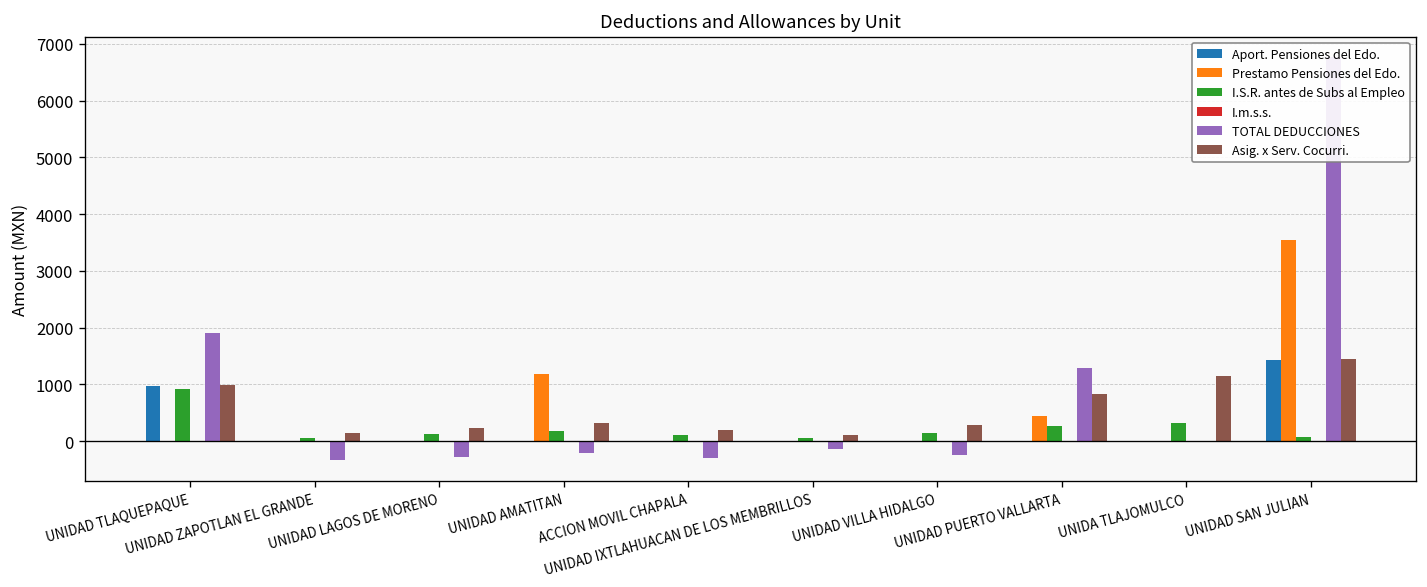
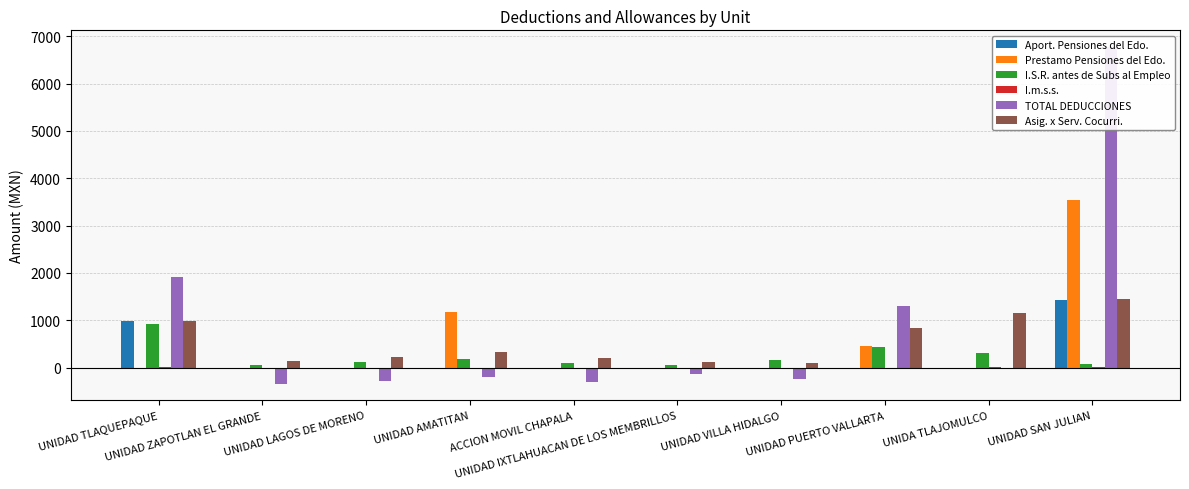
  {
    "Aport. Pensiones del Edo.": {
      "UNIDAD TLAQUEPAQUE": 1000,
      "UNIDAD ZAPOTLAN EL GRANDE": 0,
      "UNIDAD LAGOS DE MORENO": 0,
      "UNIDAD AMATITAN": 0,
      "ACCION MOVIL CHAPALA": 0,
      "UNIDAD IXTLAHUACAN DE LOS MEMBRILLOS": 0,
      "UNIDAD VILLA HIDALGO": 0,
      "UNIDAD PUERTO VALLARTA": 0,
      "UNIDA TLAJOMULCO": 0,
      "UNIDAD SAN JULIAN": 1400
    },
    "Prestamo Pensiones del Edo.": {
      "UNIDAD TLAQUEPAQUE": 0,
      "UNIDAD ZAPOTLAN EL GRANDE": 0,
      "UNIDAD LAGOS DE MORENO": 0,
      "UNIDAD AMATITAN": 1200,
      "ACCION MOVIL CHAPALA": 0,
      "UNIDAD IXTLAHUACAN DE LOS MEMBRILLOS": 0,
      "UNIDAD VILLA HIDALGO": 0,
      "UNIDAD PUERTO VALLARTA": 500,
      "UNIDA TLAJOMULCO": 0,
      "UNIDAD SAN JULIAN": 3600
    },
    "I.S.R. antes de Subs al Empleo": {
      "UNIDAD TLAQUEPAQUE": 900,
      "UNIDAD ZAPOTLAN EL GRANDE": 100,
      "UNIDAD LAGOS DE MORENO": 100,
      "UNIDAD AMATITAN": 200,
      "ACCION MOVIL CHAPALA": 100,
      "UNIDAD IXTLAHUACAN DE LOS MEMBRILLOS": 100,
      "UNIDAD VILLA HIDALGO": 200,
-     "UNIDAD PUERTO VALLARTA": 300,
+     "UNIDAD PUERTO VALLARTA": 400,
      "UNIDA TLAJOMULCO": 300,
      "UNIDAD SAN JULIAN": 100
    },
    "I.m.s.s.": {
      "UNIDAD ZAPOTLAN EL GRANDE": 0,
      "UNIDAD LAGOS DE MORENO": 0,
      "UNIDAD AMATITAN": 0,
      "ACCION MOVIL CHAPALA": 0,
      "UNIDAD IXTLAHUACAN DE LOS MEMBRILLOS": 0,
      "UNIDAD VILLA HIDALGO": 0,
      "UNIDAD PUERTO VALLARTA": 0
    },
    "TOTAL DEDUCCIONES": {
      "UNIDAD TLAQUEPAQUE": 1900,
      "UNIDAD ZAPOTLAN EL GRANDE": -300,
      "UNIDAD LAGOS DE MORENO": -300,
      "UNIDAD AMATITAN": -200,
      "ACCION MOVIL CHAPALA": -300,
      "UNIDAD IXTLAHUACAN DE LOS MEMBRILLOS": -100,
      "UNIDAD VILLA HIDALGO": -200,
      "UNIDAD PUERTO VALLARTA": 1300
    },
    "Asig. x Serv. Cocurri.": {
      "UNIDAD TLAQUEPAQUE": 1000,
      "UNIDAD ZAPOTLAN EL GRANDE": 100,
      "UNIDAD LAGOS DE MORENO": 200,
      "UNIDAD AMATITAN": 300,
      "ACCION MOVIL CHAPALA": 200,
      "UNIDAD IXTLAHUACAN DE LOS MEMBRILLOS": 100,
-     "UNIDAD VILLA HIDALGO": 300,
+     "UNIDAD VILLA HIDALGO": 100,
      "UNIDAD PUERTO VALLARTA": 800,
      "UNIDA TLAJOMULCO": 1200,
      "UNIDAD SAN JULIAN": 1400
    }
  }
